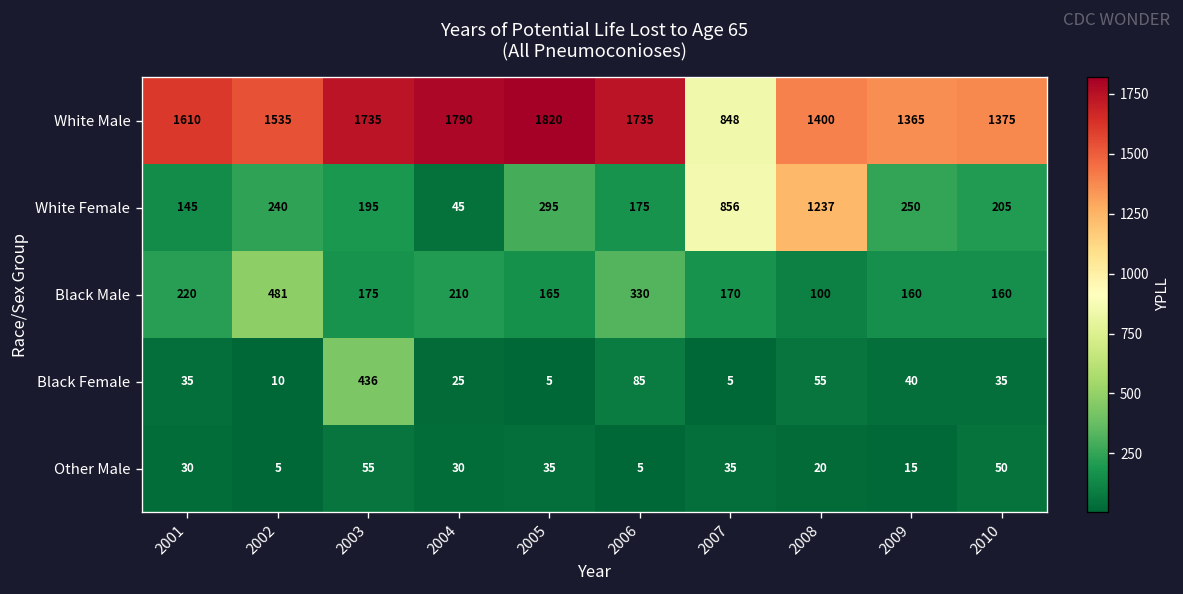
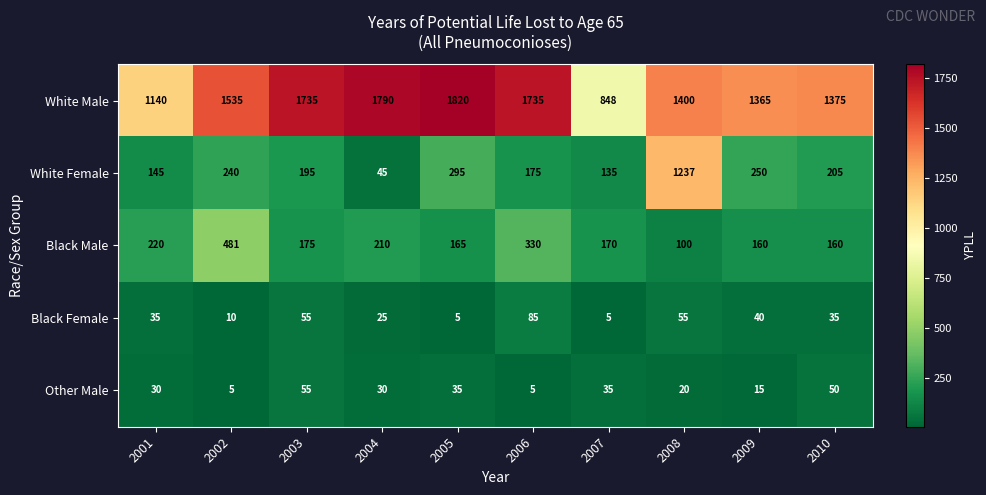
  {
    "White Male": {
-     "2001": 1610,
+     "2001": 1140,
      "2002": 1535,
      "2003": 1735,
      "2004": 1790,
      "2005": 1820,
      "2006": 1735,
      "2007": 848,
      "2008": 1400,
      "2009": 1365,
      "2010": 1375
    },
    "White Female": {
      "2001": 145,
      "2002": 240,
      "2003": 195,
      "2004": 45,
      "2005": 295,
      "2006": 175,
-     "2007": 856,
+     "2007": 135,
      "2008": 1237,
      "2009": 250,
      "2010": 205
    },
    "Black Male": {
      "2001": 220,
      "2002": 481,
      "2003": 175,
      "2004": 210,
      "2005": 165,
      "2006": 330,
      "2007": 170,
      "2008": 100,
      "2009": 160,
      "2010": 160
    },
    "Black Female": {
      "2001": 35,
      "2002": 10,
-     "2003": 436,
+     "2003": 55,
      "2004": 25,
      "2005": 5,
      "2006": 85,
      "2007": 5,
      "2008": 55,
      "2009": 40,
      "2010": 35
    },
    "Other Male": {
      "2001": 30,
      "2002": 5,
      "2003": 55,
      "2004": 30,
      "2005": 35,
      "2006": 5,
      "2007": 35,
      "2008": 20,
      "2009": 15,
      "2010": 50
    }
  }
